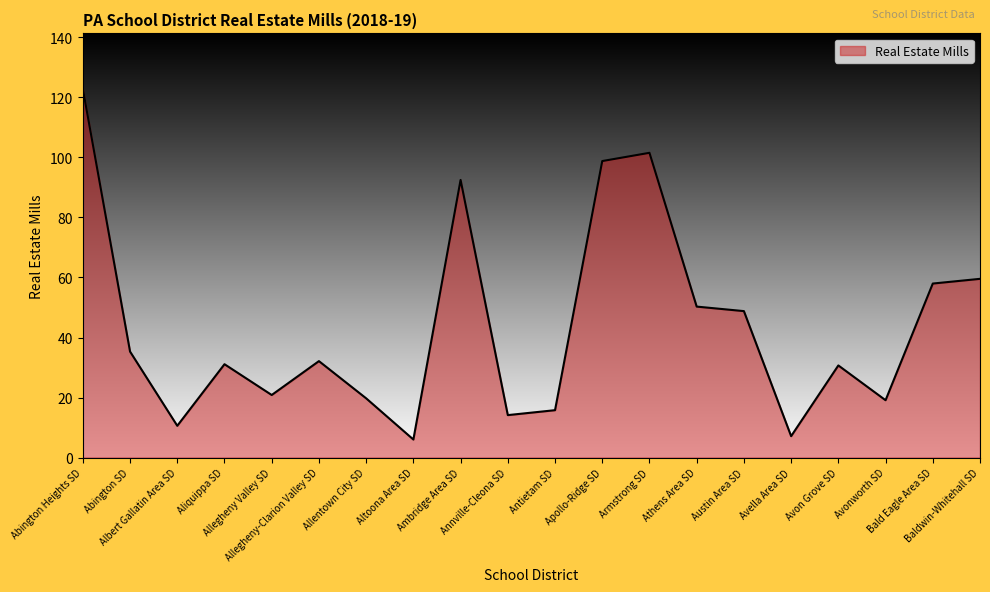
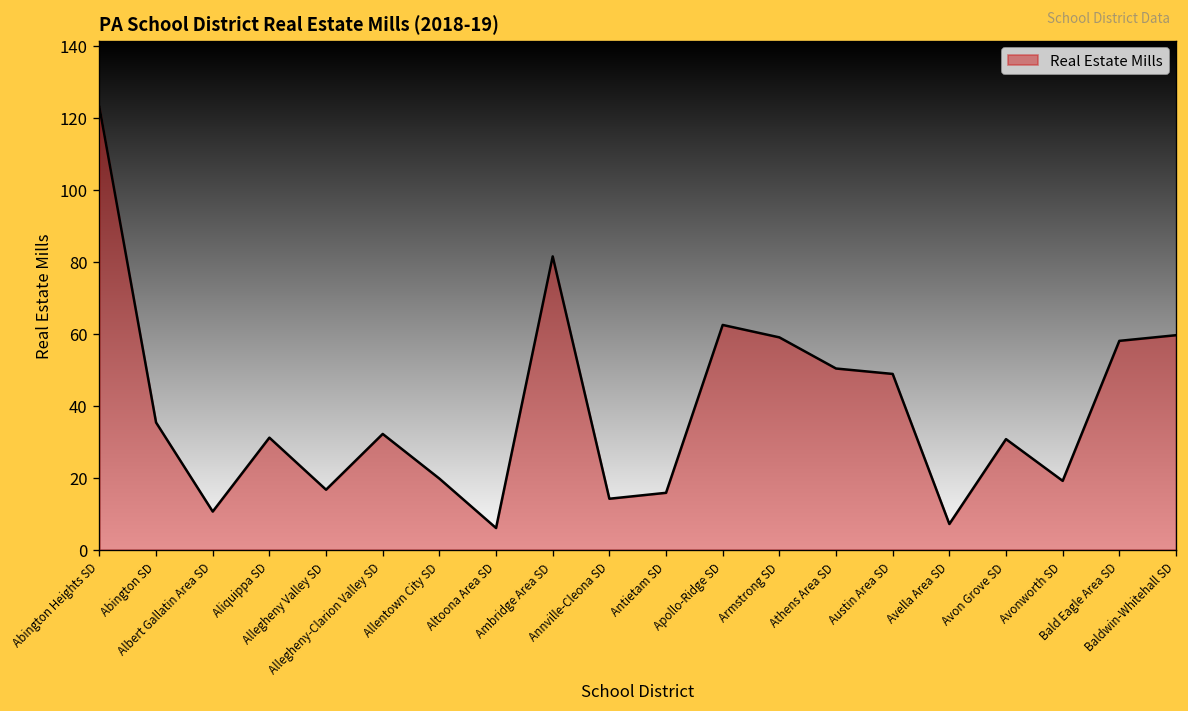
  {
    "Abington Heights SD": 123,
    "Abington SD": 35,
    "Albert Gallatin Area SD": 11,
    "Aliquippa SD": 31,
-   "Allegheny Valley SD": 21,
+   "Allegheny Valley SD": 17,
    "Allegheny-Clarion Valley SD": 32,
    "Allentown City SD": 20,
    "Altoona Area SD": 6,
-   "Ambridge Area SD": 93,
+   "Ambridge Area SD": 81,
    "Annville-Cleona SD": 14,
    "Antietam SD": 16,
-   "Apollo-Ridge SD": 99,
-   "Armstrong SD": 102,
+   "Apollo-Ridge SD": 62,
+   "Armstrong SD": 59,
    "Athens Area SD": 50,
    "Austin Area SD": 49,
    "Avella Area SD": 7,
    "Avon Grove SD": 31,
    "Avonworth SD": 19,
    "Bald Eagle Area SD": 58,
    "Baldwin-Whitehall SD": 60
  }
